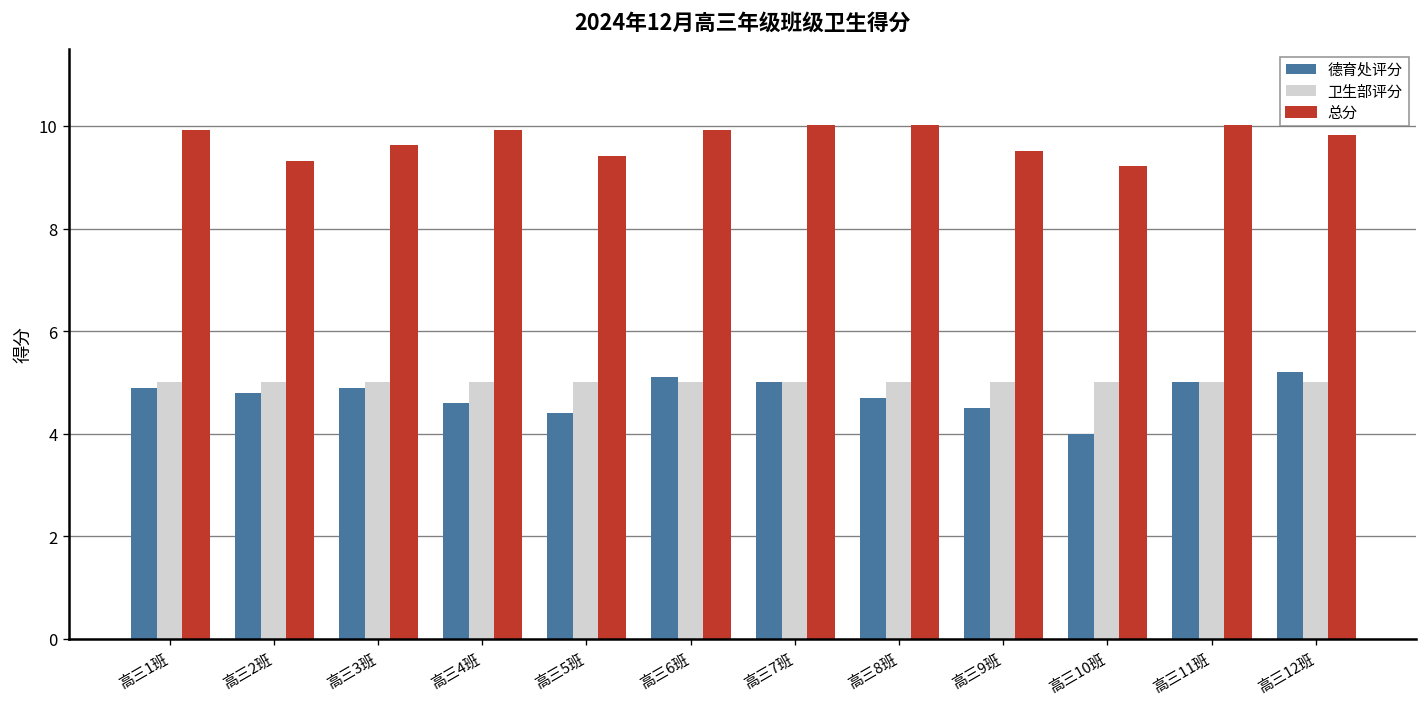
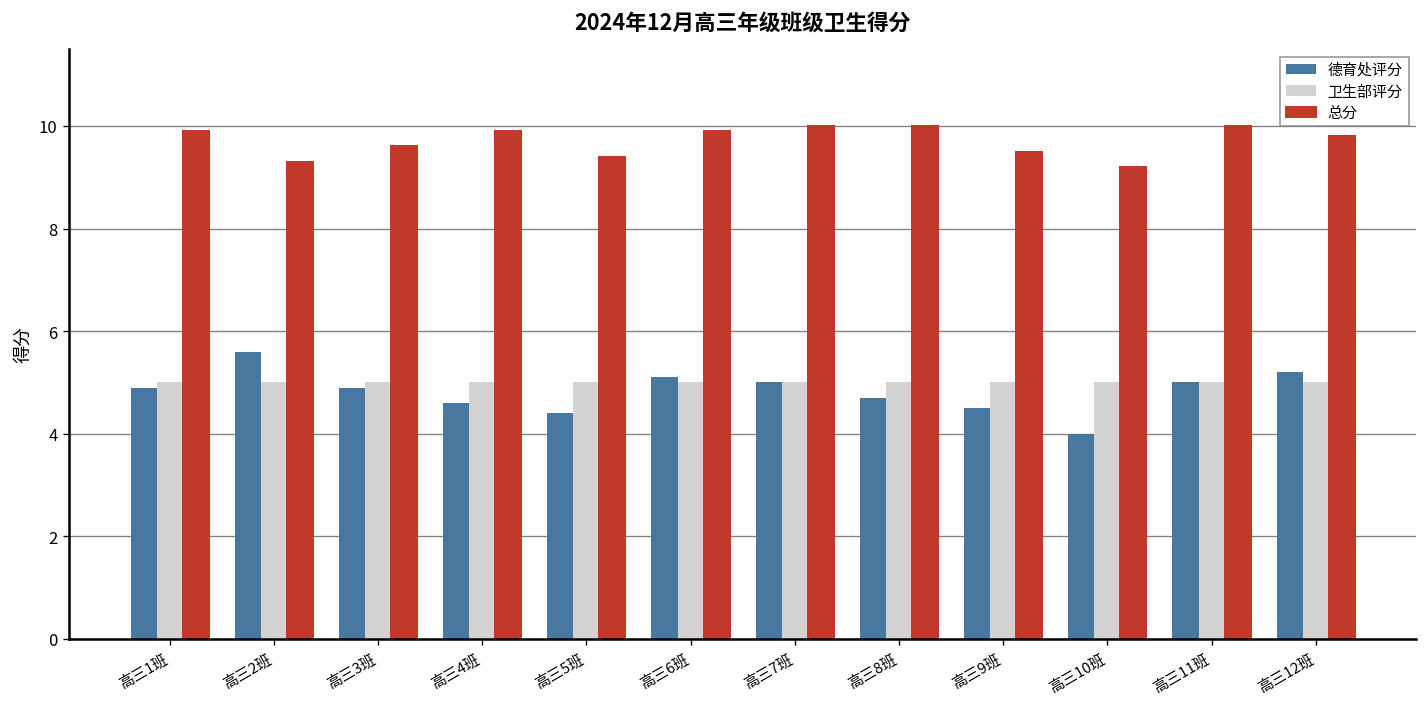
  {
    "德育处评分": {
      "高三1班": 4.9,
-     "高三2班": 4.8,
+     "高三2班": 5.6,
      "高三3班": 4.9,
      "高三4班": 4.6,
      "高三5班": 4.4,
      "高三6班": 5.1,
      "高三7班": 5.0,
      "高三8班": 4.7,
      "高三9班": 4.5,
      "高三10班": 4.0,
      "高三11班": 5.0,
      "高三12班": 5.2
    },
    "卫生部评分": {
      "高三1班": 5.0,
      "高三2班": 5.0,
      "高三3班": 5.0,
      "高三4班": 5.0,
      "高三5班": 5.0,
      "高三6班": 5.0,
      "高三7班": 5.0,
      "高三8班": 5.0,
      "高三9班": 5.0,
      "高三10班": 5.0,
      "高三11班": 5.0,
      "高三12班": 5.0
    },
    "总分": {
      "高三1班": 9.9,
      "高三2班": 9.3,
      "高三3班": 9.6,
      "高三4班": 9.9,
      "高三5班": 9.4,
      "高三6班": 9.9,
      "高三7班": 10.0,
      "高三8班": 10.0,
      "高三9班": 9.5,
      "高三10班": 9.2,
      "高三11班": 10.0,
      "高三12班": 9.8
    }
  }
